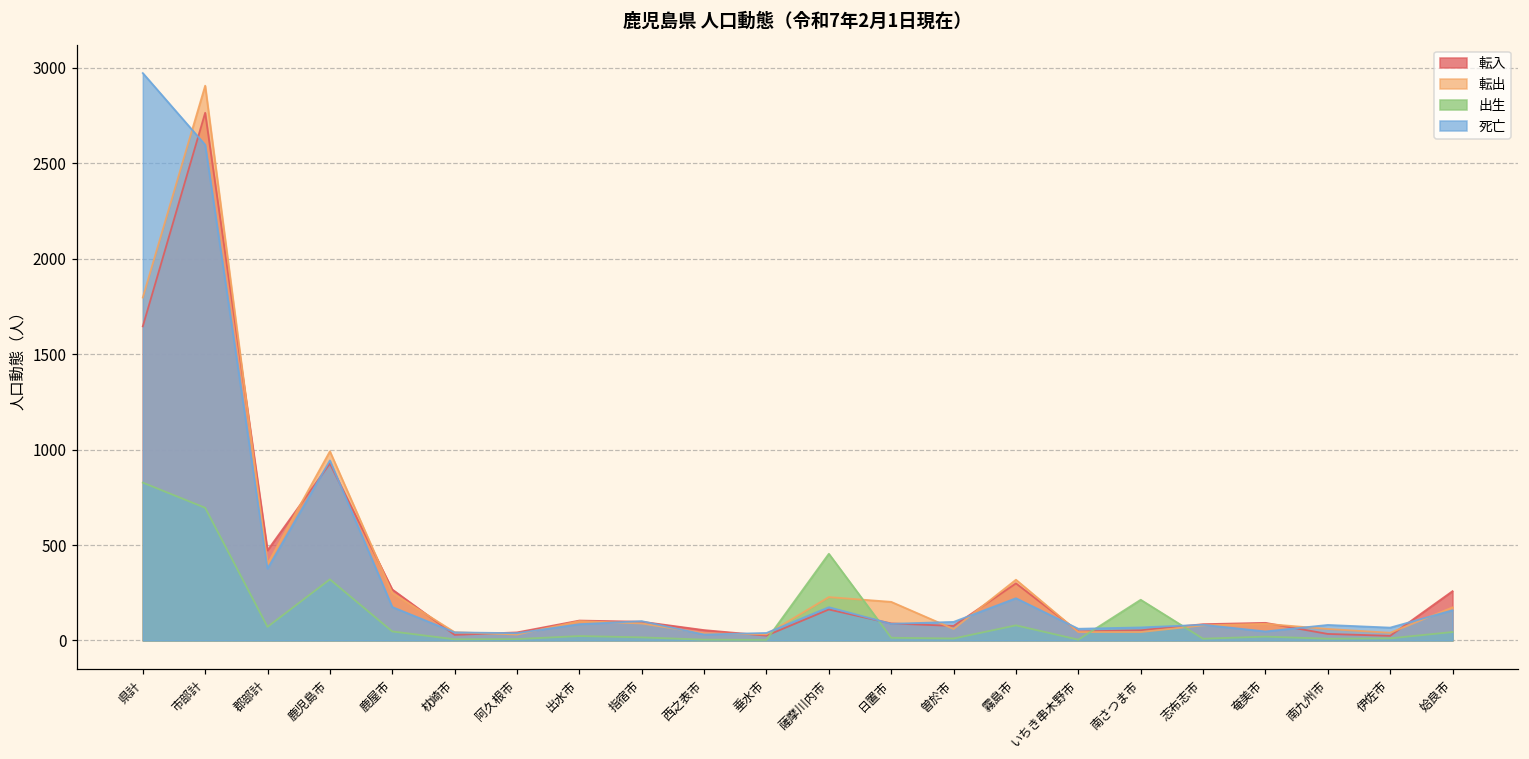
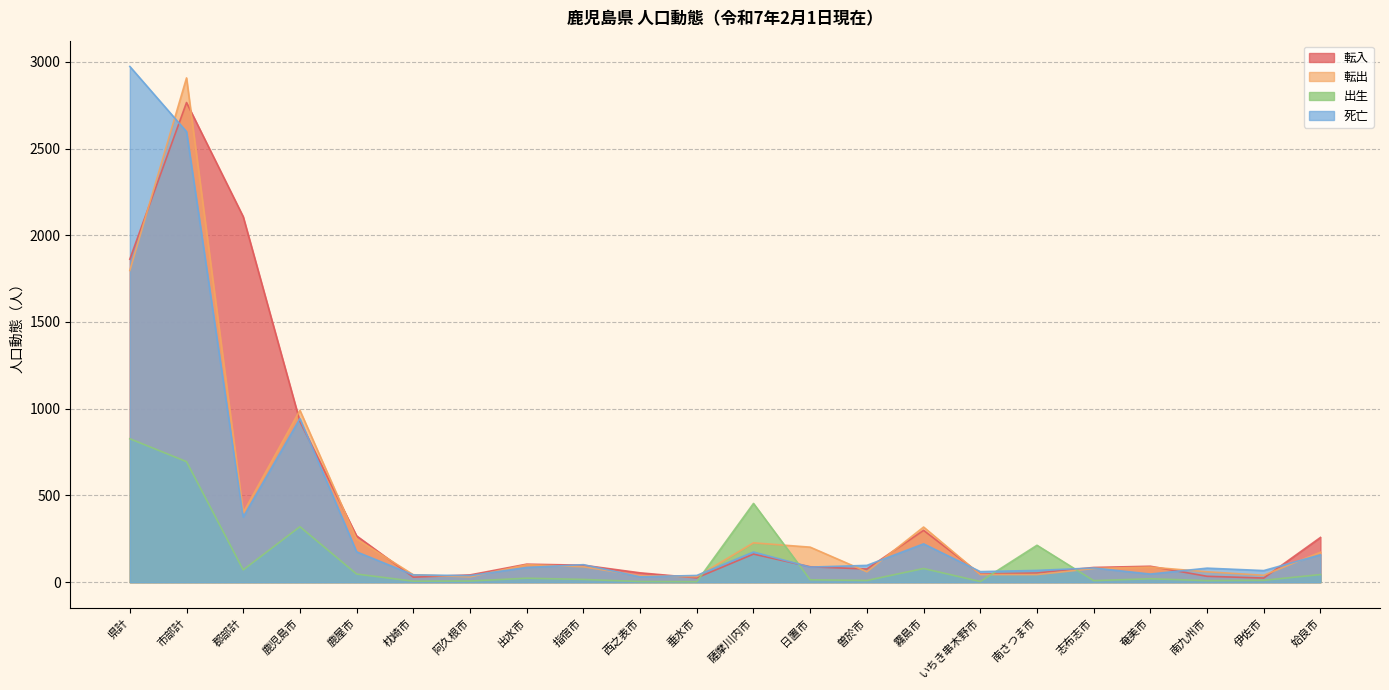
  {
    "転入": {
-     "県計": 1650,
+     "県計": 1860,
      "市部計": 2770,
-     "郡部計": 470,
+     "郡部計": 2110,
      "鹿児島市": 930,
      "鹿屋市": 270,
      "西之表市": 50,
      "曽於市": 80,
      "霧島市": 300,
      "南九州市": 30,
      "姶良市": 260
    },
    "転出": {
      "県計": 1800,
      "市部計": 2910,
      "郡部計": 400,
      "鹿児島市": 990,
      "鹿屋市": 250,
      "薩摩川内市": 230,
      "日置市": 200,
      "曽於市": 60,
      "霧島市": 320,
      "南九州市": 60,
      "伊佐市": 40,
      "姶良市": 170
    },
    "出生": {
      "県計": 830,
      "市部計": 700,
      "郡部計": 70,
      "鹿児島市": 320,
      "鹿屋市": 50,
      "枕崎市": 10,
      "阿久根市": 10,
      "出水市": 20,
      "指宿市": 20,
      "西之表市": 0,
      "垂水市": 0,
      "薩摩川内市": 450,
      "日置市": 10,
      "曽於市": 10,
      "霧島市": 80,
      "いちき串木野市": 0,
      "南さつま市": 210,
      "志布志市": 10,
      "奄美市": 20,
      "南九州市": 10,
      "姶良市": 40
    },
    "死亡": {
      "県計": 2970,
      "市部計": 2600,
      "郡部計": 380,
      "鹿児島市": 940,
      "鹿屋市": 180,
      "出水市": 90,
      "曽於市": 100,
      "霧島市": 220,
      "南さつま市": 70,
      "奄美市": 50,
      "南九州市": 80,
      "伊佐市": 70,
      "姶良市": 160
    }
  }
